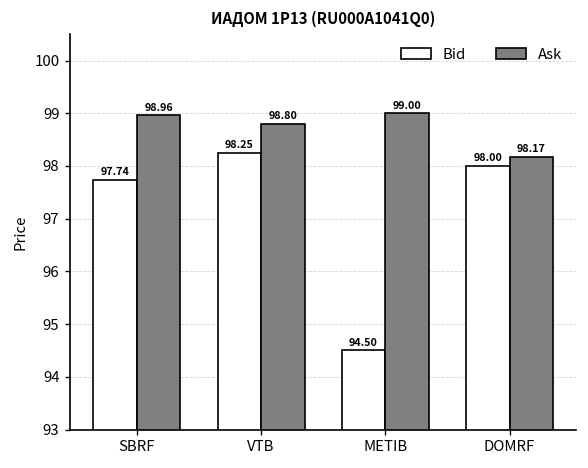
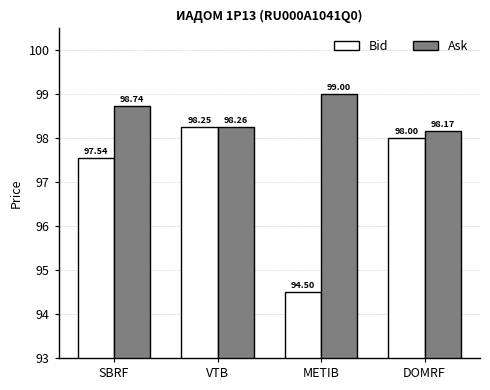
  {
    "Bid": {
-     "SBRF": 97.74,
+     "SBRF": 97.54,
      "VTB": 98.25,
      "METIB": 94.50,
      "DOMRF": 98.00
    },
    "Ask": {
-     "SBRF": 98.96,
-     "VTB": 98.80,
+     "SBRF": 98.74,
+     "VTB": 98.26,
      "METIB": 99.00,
      "DOMRF": 98.17
    }
  }
